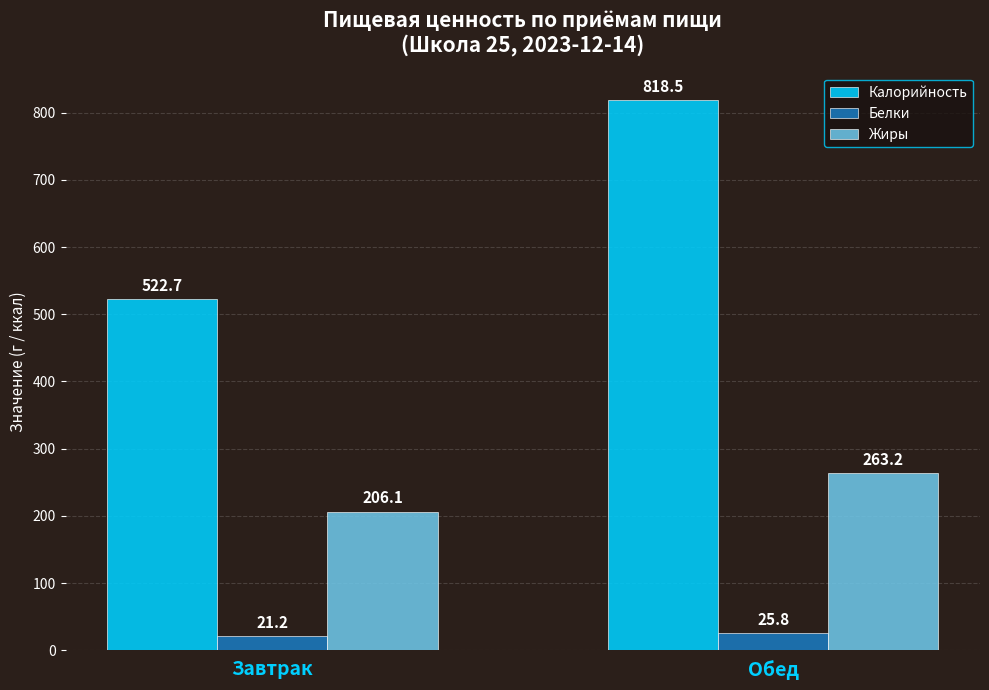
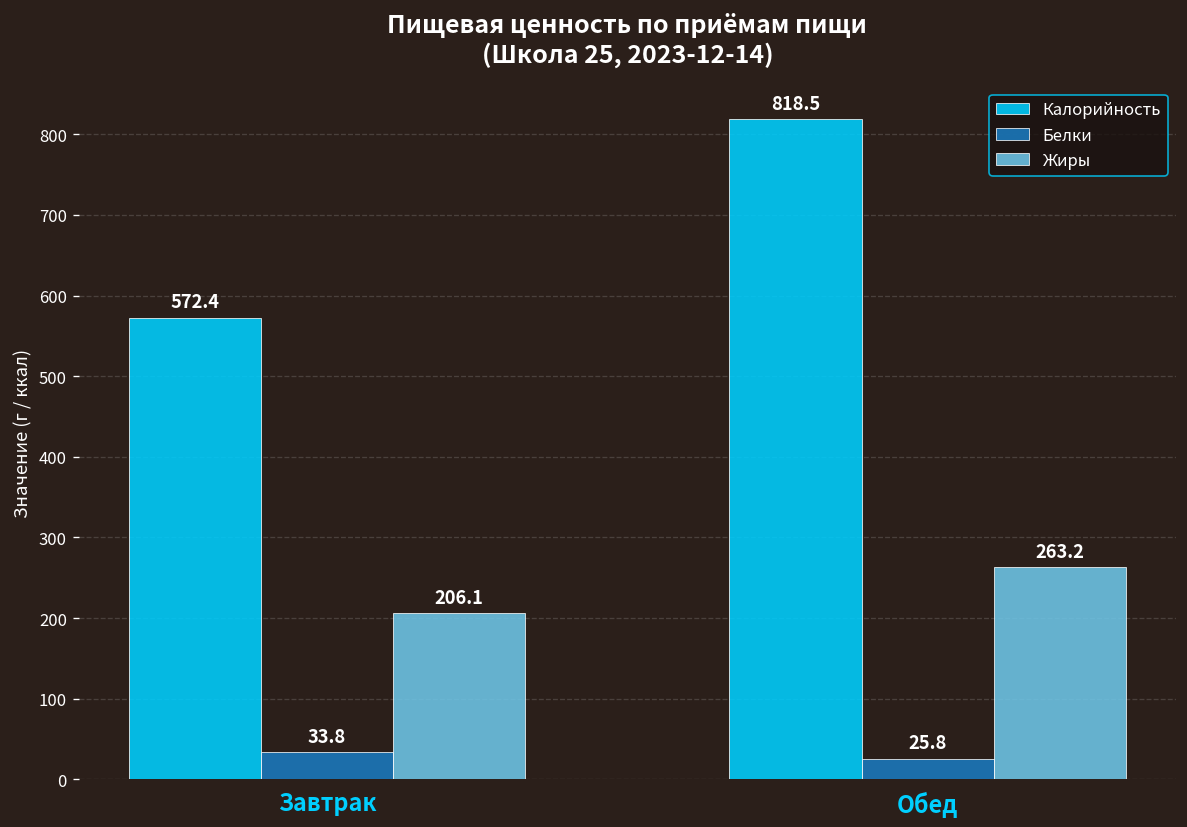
  {
    "Калорийность": {
-     "Завтрак": 522.7,
+     "Завтрак": 572.4,
      "Обед": 818.5
    },
    "Белки": {
-     "Завтрак": 21.2,
+     "Завтрак": 33.8,
      "Обед": 25.8
    },
    "Жиры": {
      "Завтрак": 206.1,
      "Обед": 263.2
    }
  }
